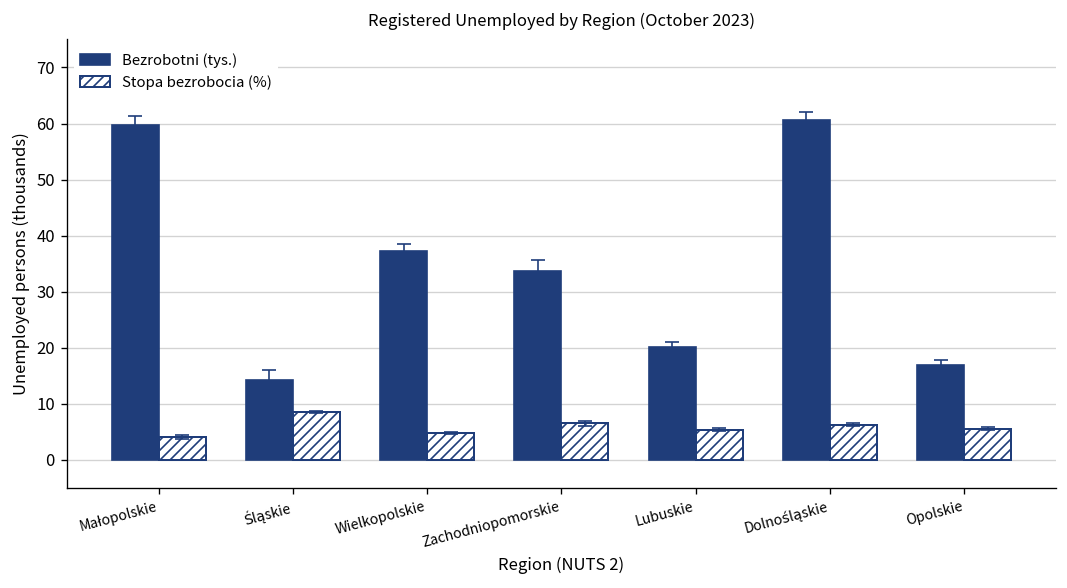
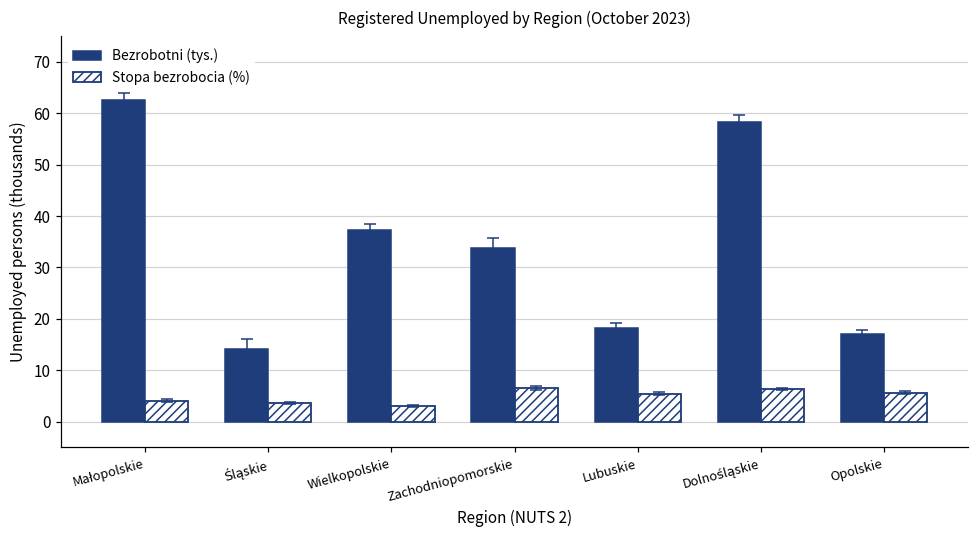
  {
    "Bezrobotni (tys.)": {
-     "Małopolskie": 60,
+     "Małopolskie": 63,
      "Śląskie": 14,
      "Wielkopolskie": 37,
      "Zachodniopomorskie": 34,
-     "Lubuskie": 20,
-     "Dolnośląskie": 61,
+     "Lubuskie": 18,
+     "Dolnośląskie": 58,
      "Opolskie": 17
    },
    "Stopa bezrobocia (%)": {
      "Małopolskie": 4,
-     "Śląskie": 9,
-     "Wielkopolskie": 5,
+     "Śląskie": 4,
+     "Wielkopolskie": 3,
      "Zachodniopomorskie": 7,
      "Lubuskie": 5,
      "Dolnośląskie": 6,
      "Opolskie": 6
    }
  }
